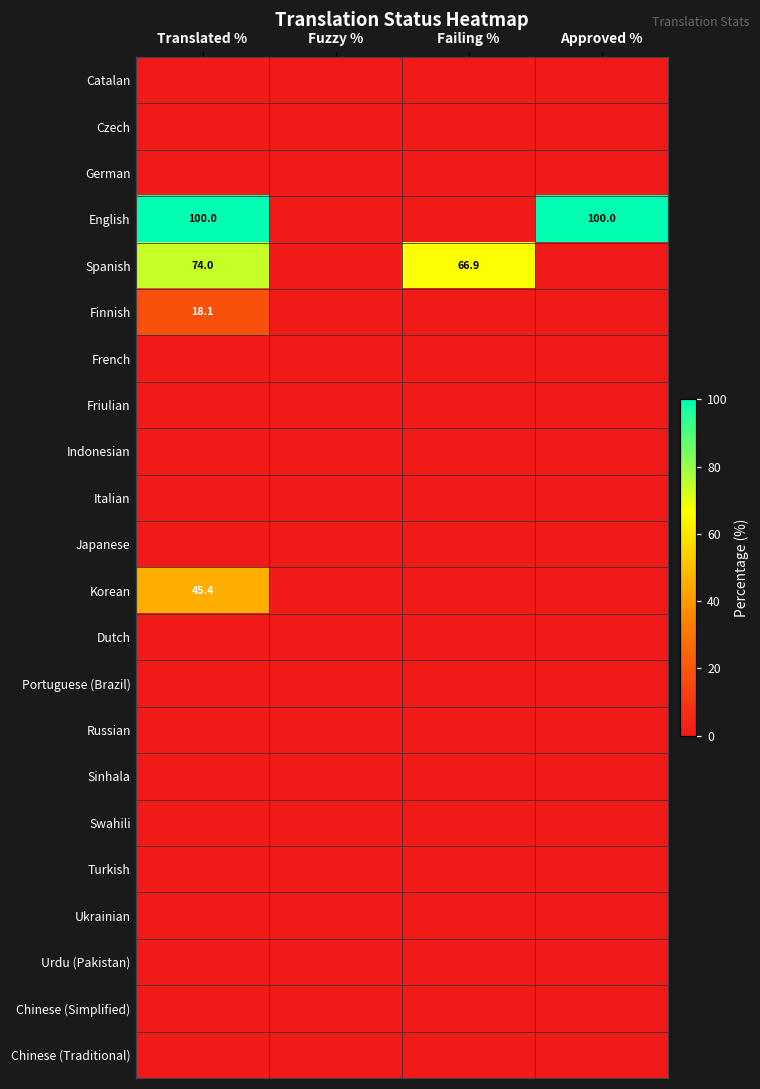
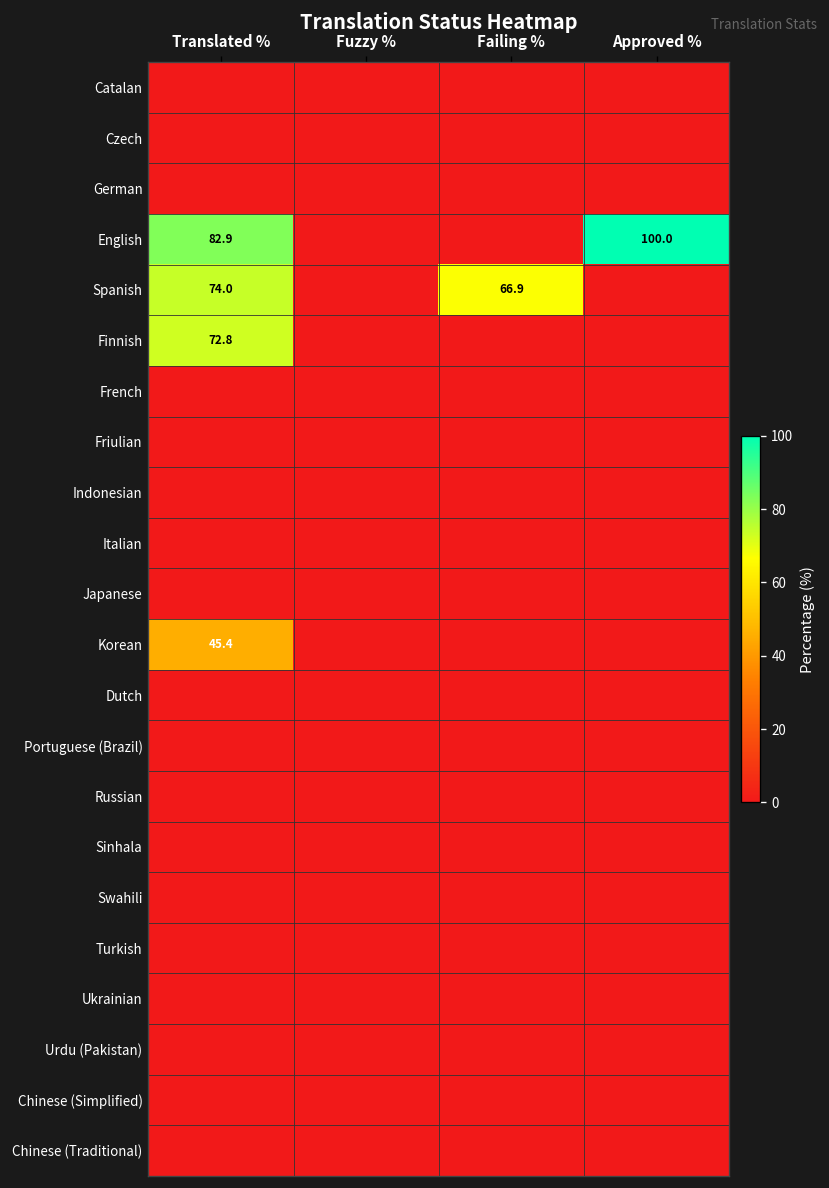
  {
    "English": {
-     "Translated %": 100.0,
+     "Translated %": 82.9,
      "Approved %": 100.0
    },
    "Spanish": {
      "Translated %": 74.0,
      "Failing %": 66.9
    },
    "Finnish": {
-     "Translated %": 18.1
+     "Translated %": 72.8
    },
    "Korean": {
      "Translated %": 45.4
    }
  }
